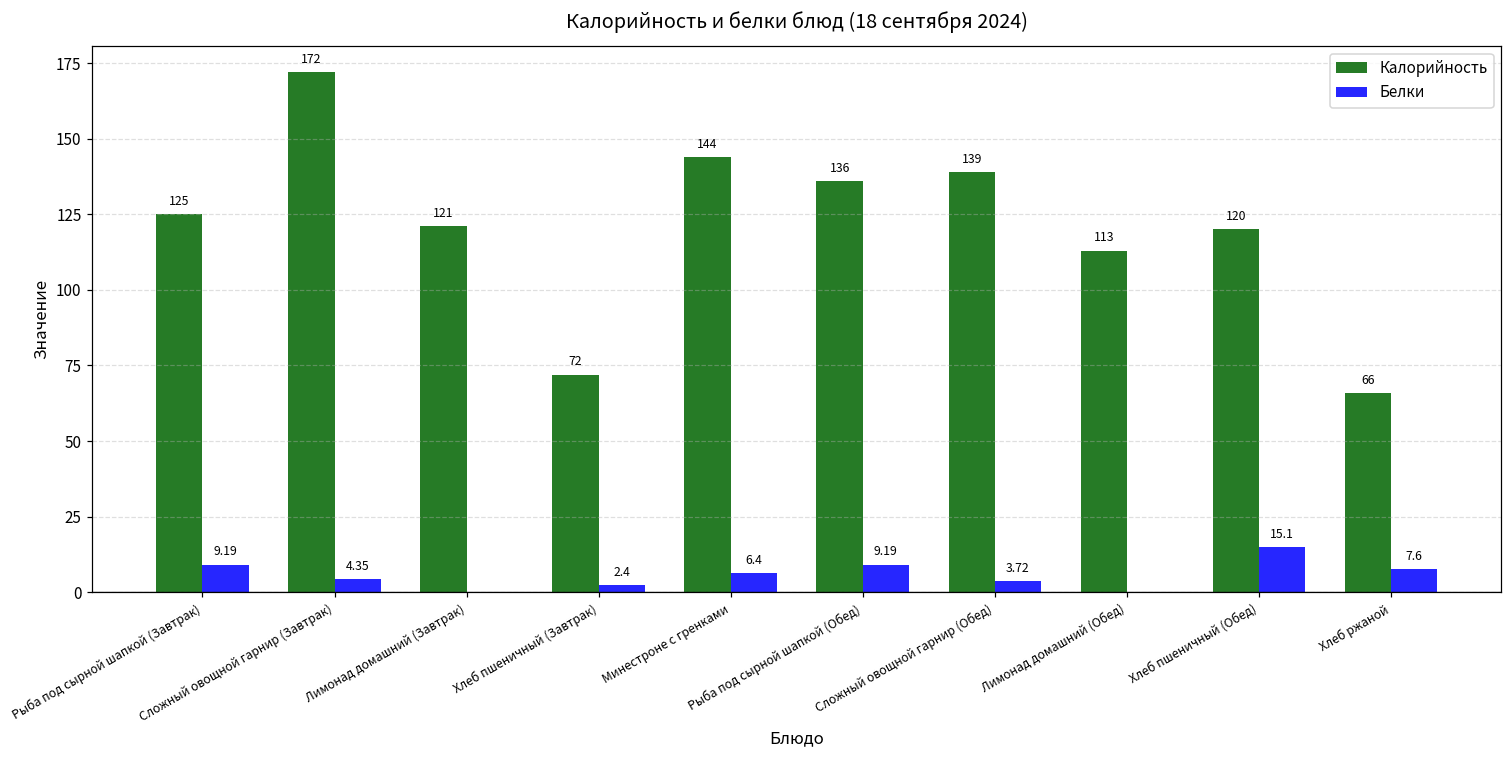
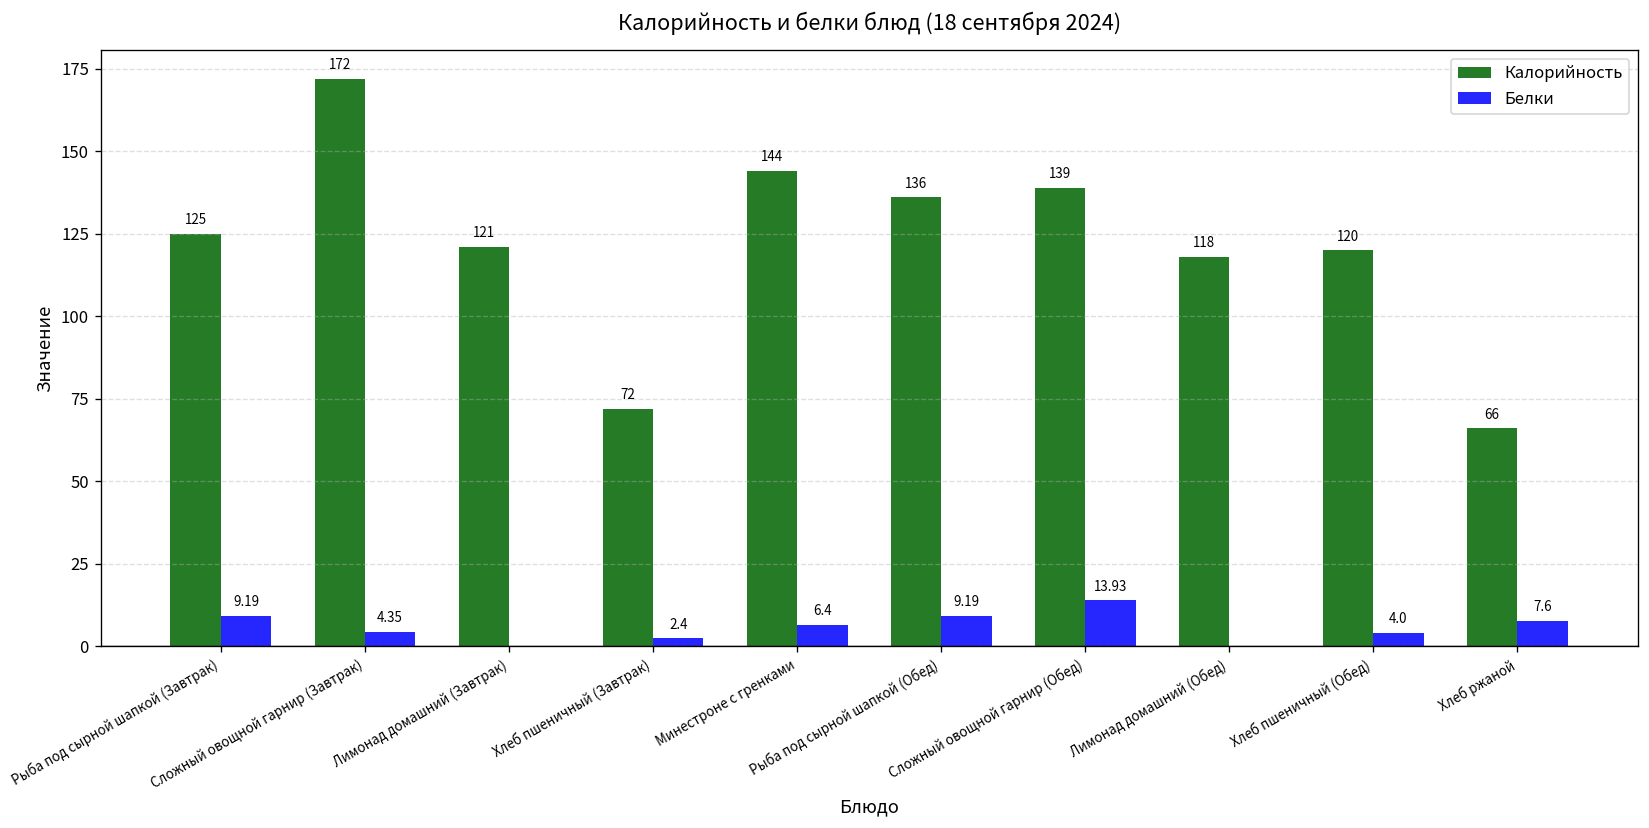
  {
    "Калорийность": {
      "Рыба под сырной шапкой (Завтрак)": 125,
      "Сложный овощной гарнир (Завтрак)": 172,
      "Лимонад домашний (Завтрак)": 121,
      "Хлеб пшеничный (Завтрак)": 72,
      "Минестроне с гренками": 144,
      "Рыба под сырной шапкой (Обед)": 136,
      "Сложный овощной гарнир (Обед)": 139,
-     "Лимонад домашний (Обед)": 113,
+     "Лимонад домашний (Обед)": 118,
      "Хлеб пшеничный (Обед)": 120,
      "Хлеб ржаной": 66
    },
    "Белки": {
      "Рыба под сырной шапкой (Завтрак)": 9.19,
      "Сложный овощной гарнир (Завтрак)": 4.35,
      "Хлеб пшеничный (Завтрак)": 2.4,
      "Минестроне с гренками": 6.4,
      "Рыба под сырной шапкой (Обед)": 9.19,
-     "Сложный овощной гарнир (Обед)": 3.72,
-     "Хлеб пшеничный (Обед)": 15.1,
+     "Сложный овощной гарнир (Обед)": 13.93,
+     "Хлеб пшеничный (Обед)": 4.0,
      "Хлеб ржаной": 7.6
    }
  }
